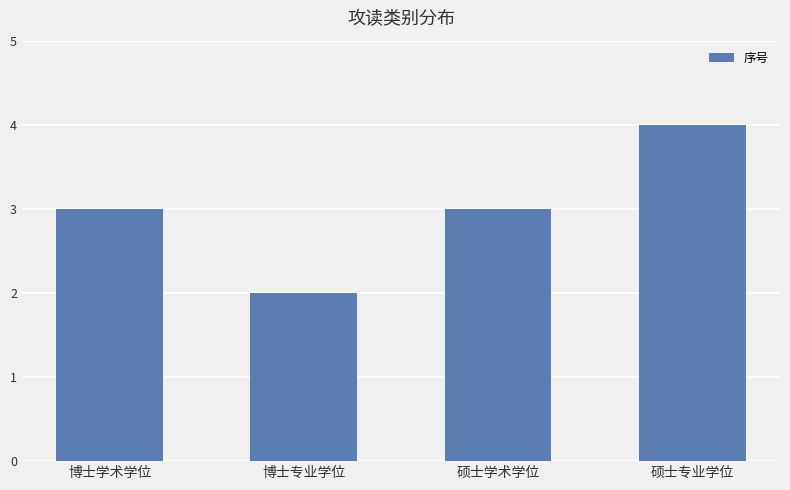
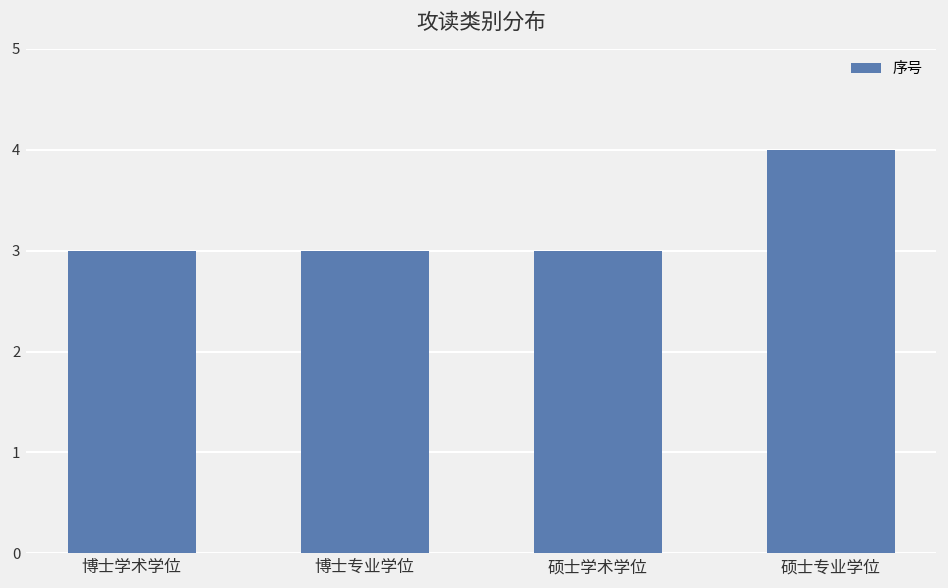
  {
    "博士学术学位": 3,
-   "博士专业学位": 2,
+   "博士专业学位": 3,
    "硕士学术学位": 3,
    "硕士专业学位": 4
  }
